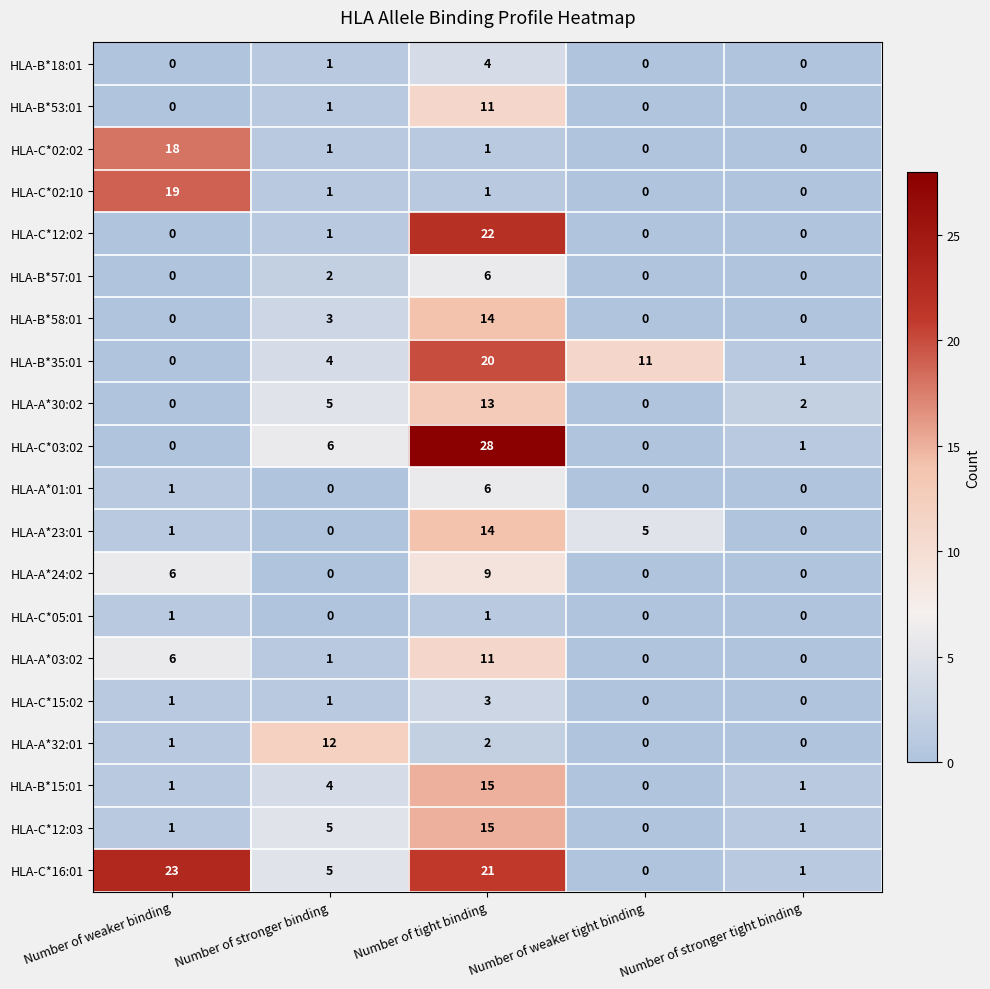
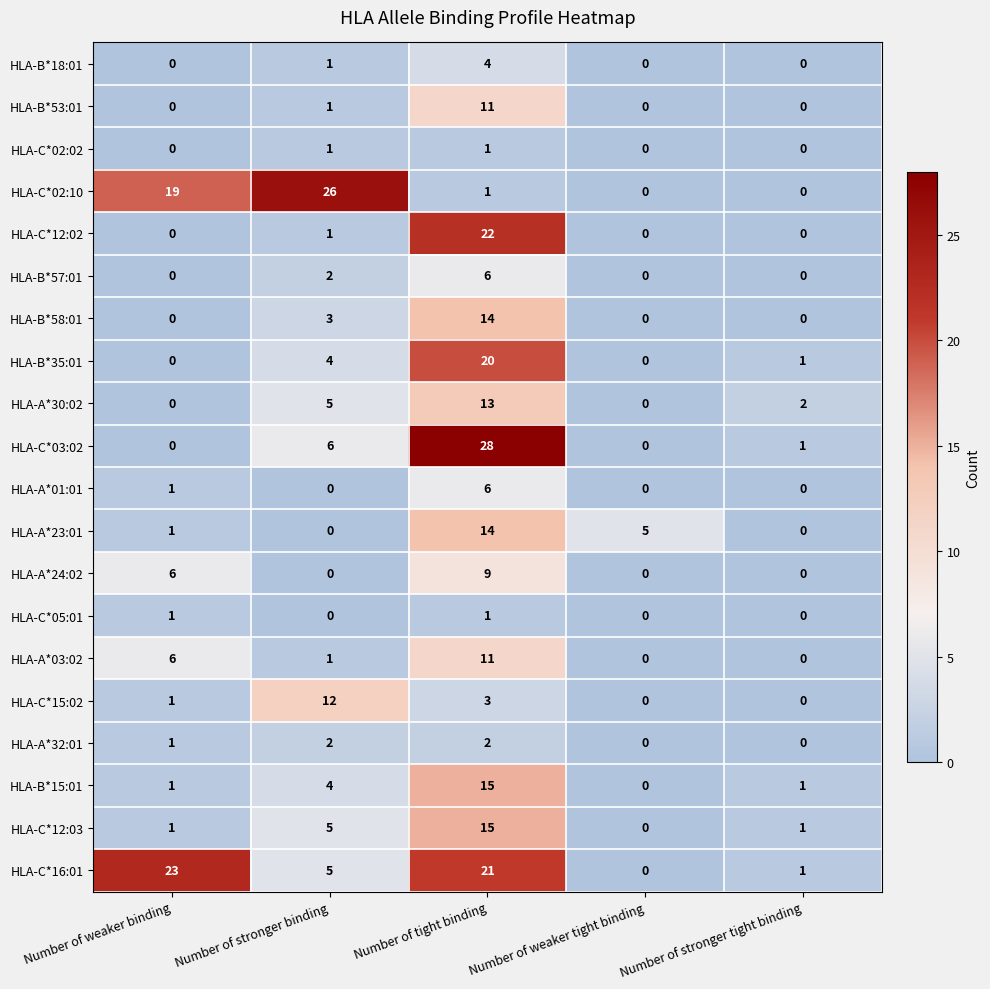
  {
    "HLA-B*18:01": {
      "Number of weaker binding": 0,
      "Number of stronger binding": 1,
      "Number of tight binding": 4,
      "Number of weaker tight binding": 0,
      "Number of stronger tight binding": 0
    },
    "HLA-B*53:01": {
      "Number of weaker binding": 0,
      "Number of stronger binding": 1,
      "Number of tight binding": 11,
      "Number of weaker tight binding": 0,
      "Number of stronger tight binding": 0
    },
    "HLA-C*02:02": {
-     "Number of weaker binding": 18,
+     "Number of weaker binding": 0,
      "Number of stronger binding": 1,
      "Number of tight binding": 1,
      "Number of weaker tight binding": 0,
      "Number of stronger tight binding": 0
    },
    "HLA-C*02:10": {
      "Number of weaker binding": 19,
-     "Number of stronger binding": 1,
+     "Number of stronger binding": 26,
      "Number of tight binding": 1,
      "Number of weaker tight binding": 0,
      "Number of stronger tight binding": 0
    },
    "HLA-C*12:02": {
      "Number of weaker binding": 0,
      "Number of stronger binding": 1,
      "Number of tight binding": 22,
      "Number of weaker tight binding": 0,
      "Number of stronger tight binding": 0
    },
    "HLA-B*57:01": {
      "Number of weaker binding": 0,
      "Number of stronger binding": 2,
      "Number of tight binding": 6,
      "Number of weaker tight binding": 0,
      "Number of stronger tight binding": 0
    },
    "HLA-B*58:01": {
      "Number of weaker binding": 0,
      "Number of stronger binding": 3,
      "Number of tight binding": 14,
      "Number of weaker tight binding": 0,
      "Number of stronger tight binding": 0
    },
    "HLA-B*35:01": {
      "Number of weaker binding": 0,
      "Number of stronger binding": 4,
      "Number of tight binding": 20,
-     "Number of weaker tight binding": 11,
+     "Number of weaker tight binding": 0,
      "Number of stronger tight binding": 1
    },
    "HLA-A*30:02": {
      "Number of weaker binding": 0,
      "Number of stronger binding": 5,
      "Number of tight binding": 13,
      "Number of weaker tight binding": 0,
      "Number of stronger tight binding": 2
    },
    "HLA-C*03:02": {
      "Number of weaker binding": 0,
      "Number of stronger binding": 6,
      "Number of tight binding": 28,
      "Number of weaker tight binding": 0,
      "Number of stronger tight binding": 1
    },
    "HLA-A*01:01": {
      "Number of weaker binding": 1,
      "Number of stronger binding": 0,
      "Number of tight binding": 6,
      "Number of weaker tight binding": 0,
      "Number of stronger tight binding": 0
    },
    "HLA-A*23:01": {
      "Number of weaker binding": 1,
      "Number of stronger binding": 0,
      "Number of tight binding": 14,
      "Number of weaker tight binding": 5,
      "Number of stronger tight binding": 0
    },
    "HLA-A*24:02": {
      "Number of weaker binding": 6,
      "Number of stronger binding": 0,
      "Number of tight binding": 9,
      "Number of weaker tight binding": 0,
      "Number of stronger tight binding": 0
    },
    "HLA-C*05:01": {
      "Number of weaker binding": 1,
      "Number of stronger binding": 0,
      "Number of tight binding": 1,
      "Number of weaker tight binding": 0,
      "Number of stronger tight binding": 0
    },
    "HLA-A*03:02": {
      "Number of weaker binding": 6,
      "Number of stronger binding": 1,
      "Number of tight binding": 11,
      "Number of weaker tight binding": 0,
      "Number of stronger tight binding": 0
    },
    "HLA-C*15:02": {
      "Number of weaker binding": 1,
-     "Number of stronger binding": 1,
+     "Number of stronger binding": 12,
      "Number of tight binding": 3,
      "Number of weaker tight binding": 0,
      "Number of stronger tight binding": 0
    },
    "HLA-A*32:01": {
      "Number of weaker binding": 1,
-     "Number of stronger binding": 12,
+     "Number of stronger binding": 2,
      "Number of tight binding": 2,
      "Number of weaker tight binding": 0,
      "Number of stronger tight binding": 0
    },
    "HLA-B*15:01": {
      "Number of weaker binding": 1,
      "Number of stronger binding": 4,
      "Number of tight binding": 15,
      "Number of weaker tight binding": 0,
      "Number of stronger tight binding": 1
    },
    "HLA-C*12:03": {
      "Number of weaker binding": 1,
      "Number of stronger binding": 5,
      "Number of tight binding": 15,
      "Number of weaker tight binding": 0,
      "Number of stronger tight binding": 1
    },
    "HLA-C*16:01": {
      "Number of weaker binding": 23,
      "Number of stronger binding": 5,
      "Number of tight binding": 21,
      "Number of weaker tight binding": 0,
      "Number of stronger tight binding": 1
    }
  }
